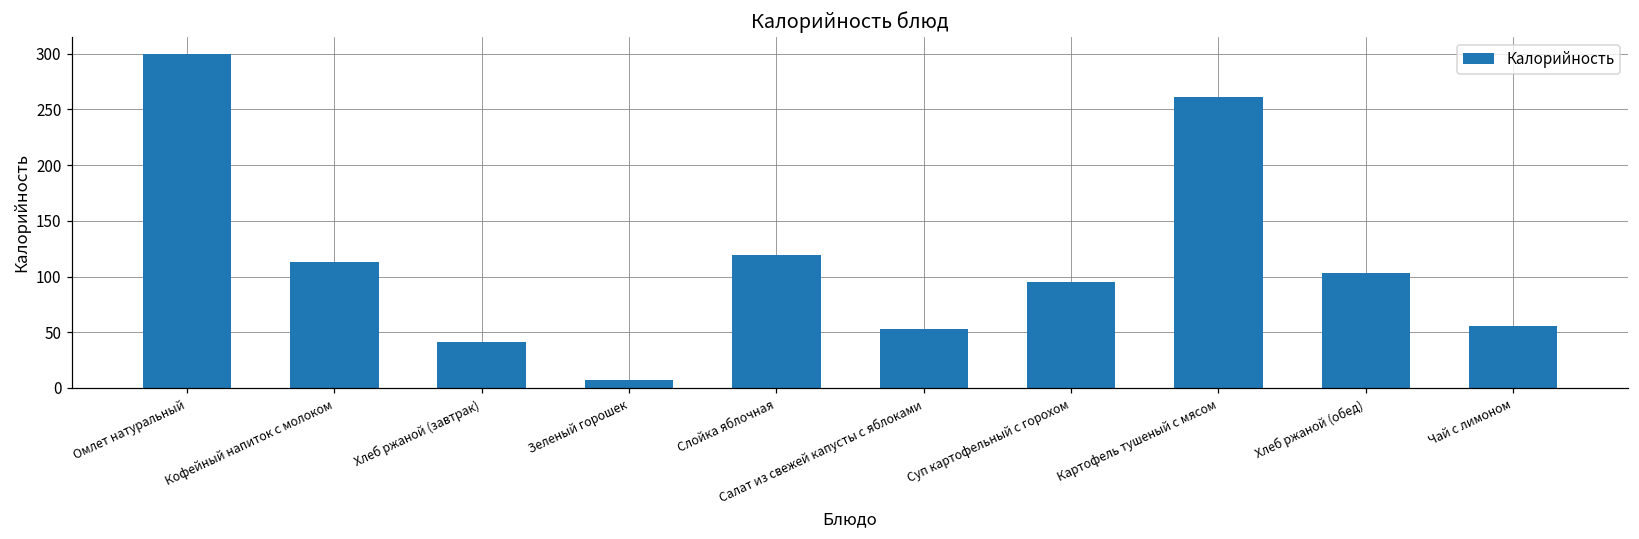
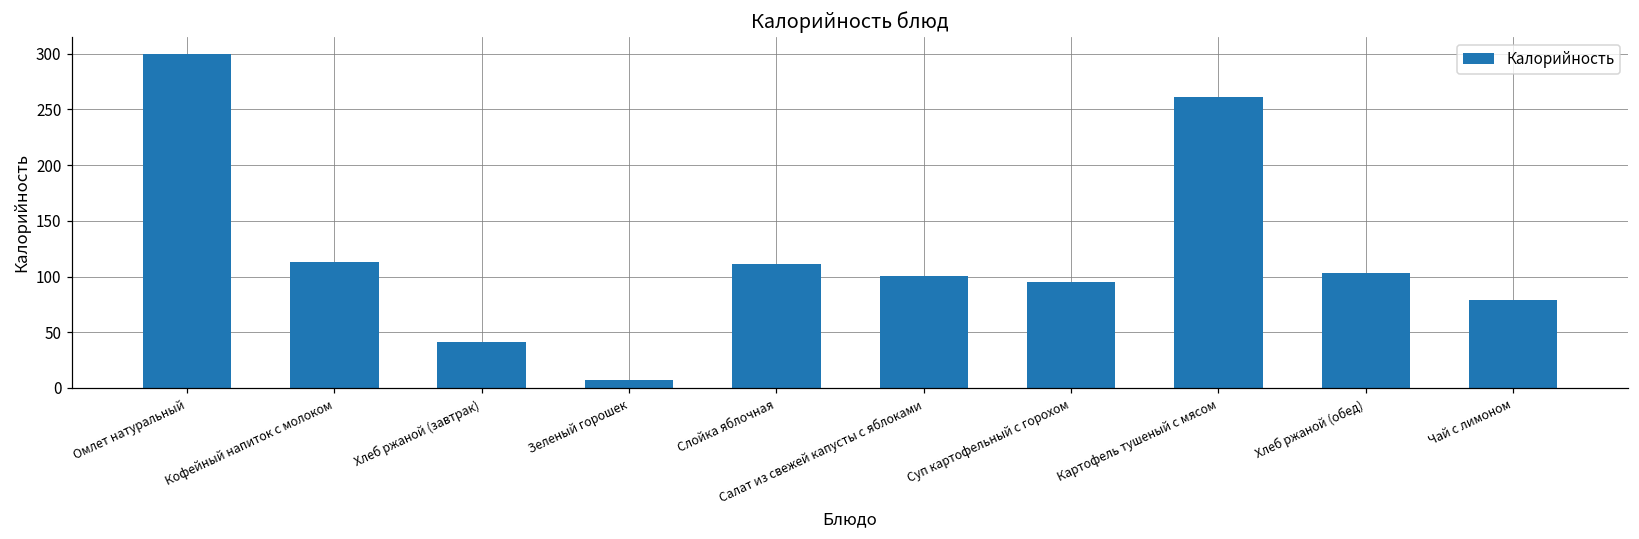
  {
    "Омлет натуральный": 300,
    "Кофейный напиток с молоком": 113,
    "Хлеб ржаной (завтрак)": 41,
    "Зеленый горошек": 7,
-   "Слойка яблочная": 120,
-   "Салат из свежей капусты с яблоками": 53,
+   "Слойка яблочная": 111,
+   "Салат из свежей капусты с яблоками": 101,
    "Суп картофельный с горохом": 95,
    "Картофель тушеный с мясом": 261,
    "Хлеб ржаной (обед)": 103,
-   "Чай с лимоном": 56
+   "Чай с лимоном": 79
  }
